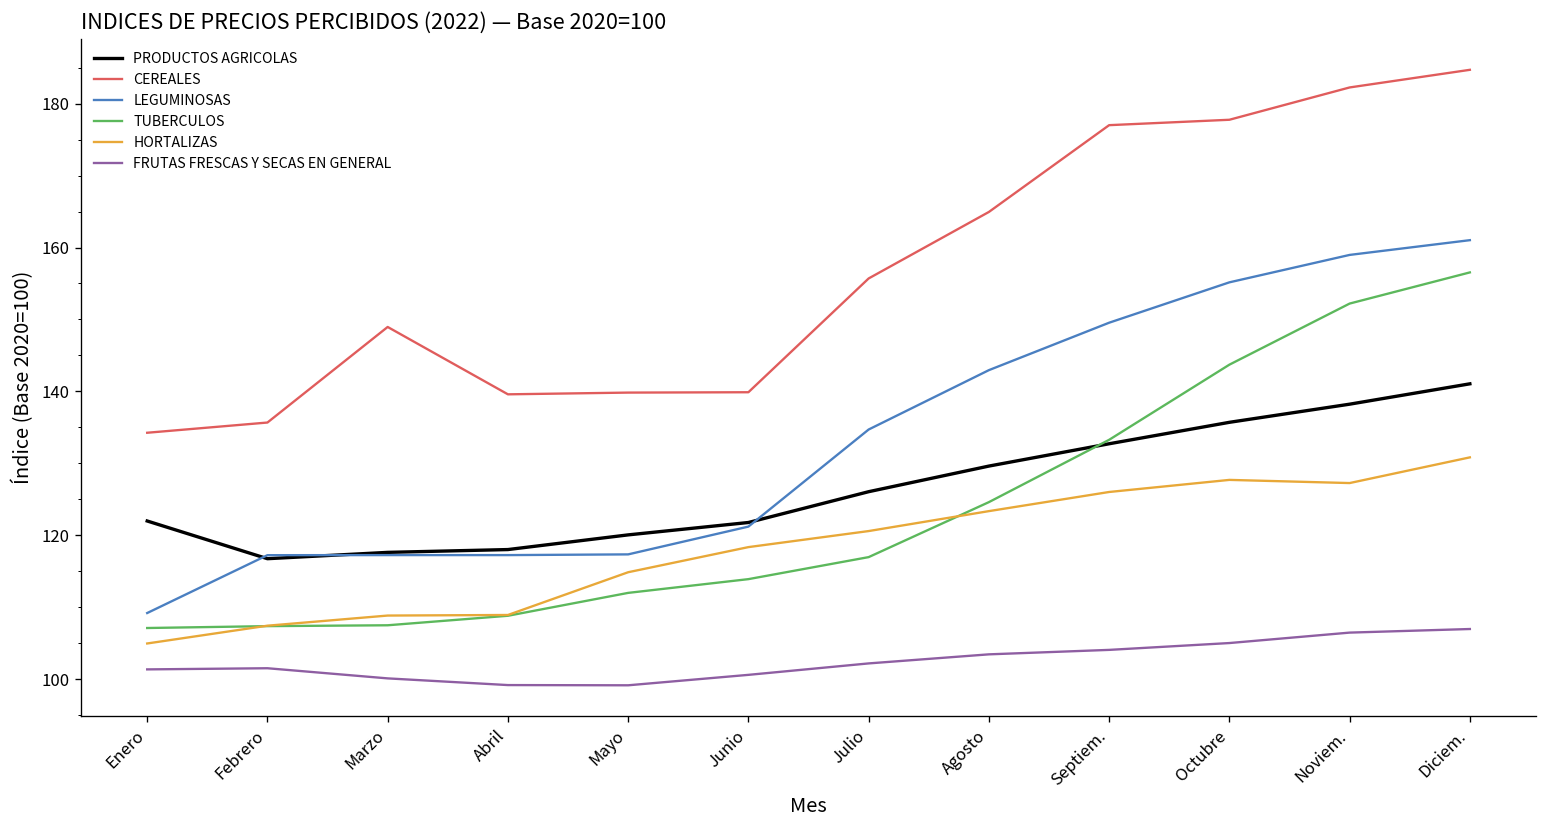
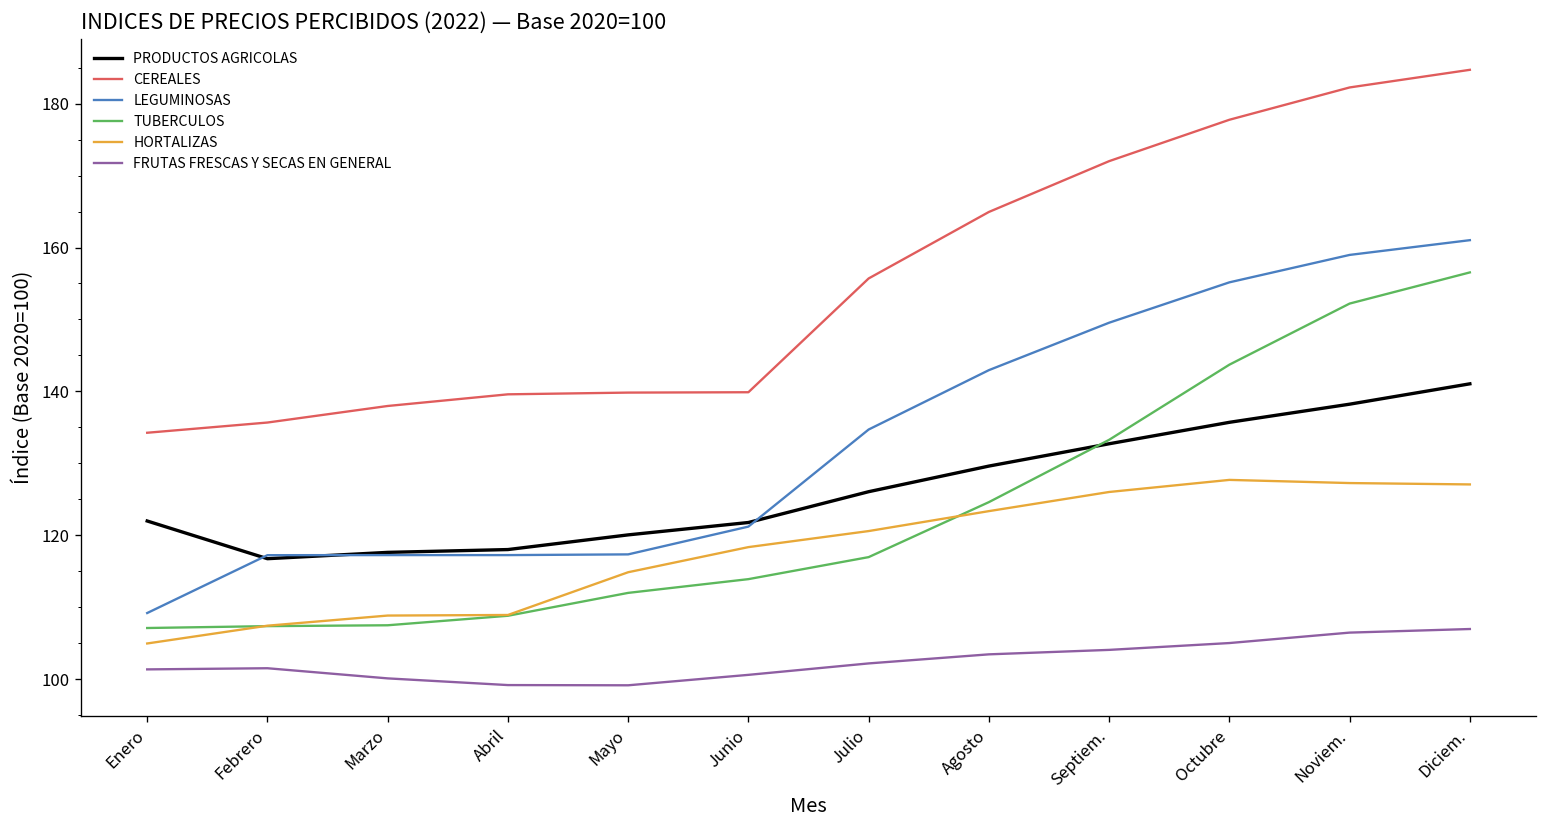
  {
    "PRODUCTOS AGRICOLAS": {
      "Enero": 122,
      "Febrero": 117,
      "Abril": 118,
      "Mayo": 120,
      "Junio": 122,
      "Julio": 126,
      "Agosto": 130,
      "Septiem.": 133,
      "Octubre": 136,
      "Noviem.": 138,
      "Diciem.": 141
    },
    "CEREALES": {
      "Enero": 134,
      "Febrero": 136,
-     "Marzo": 149,
+     "Marzo": 138,
      "Abril": 140,
      "Mayo": 140,
      "Junio": 140,
      "Julio": 156,
      "Agosto": 165,
-     "Septiem.": 177,
+     "Septiem.": 172,
      "Octubre": 178,
      "Noviem.": 182,
      "Diciem.": 185
    },
    "LEGUMINOSAS": {
      "Enero": 109,
      "Febrero": 117,
      "Abril": 117,
      "Mayo": 117,
      "Junio": 121,
      "Julio": 135,
      "Agosto": 143,
      "Septiem.": 150,
      "Octubre": 155,
      "Noviem.": 159,
      "Diciem.": 161
    },
    "TUBERCULOS": {
      "Enero": 107,
      "Marzo": 108,
      "Mayo": 112,
      "Junio": 114,
      "Julio": 117,
      "Agosto": 125,
      "Septiem.": 133,
      "Octubre": 144,
      "Noviem.": 152,
      "Diciem.": 157
    },
    "HORTALIZAS": {
      "Enero": 105,
      "Marzo": 109,
      "Mayo": 115,
      "Junio": 118,
      "Julio": 121,
      "Agosto": 123,
      "Septiem.": 126,
      "Octubre": 128,
      "Noviem.": 127,
-     "Diciem.": 131
+     "Diciem.": 127
    },
    "FRUTAS FRESCAS Y SECAS EN GENERAL": {
      "Enero": 101,
      "Febrero": 102,
      "Marzo": 100,
      "Abril": 99,
      "Mayo": 99,
      "Junio": 101,
      "Julio": 102,
      "Agosto": 103,
      "Septiem.": 104,
      "Octubre": 105,
      "Noviem.": 106,
      "Diciem.": 107
    }
  }
